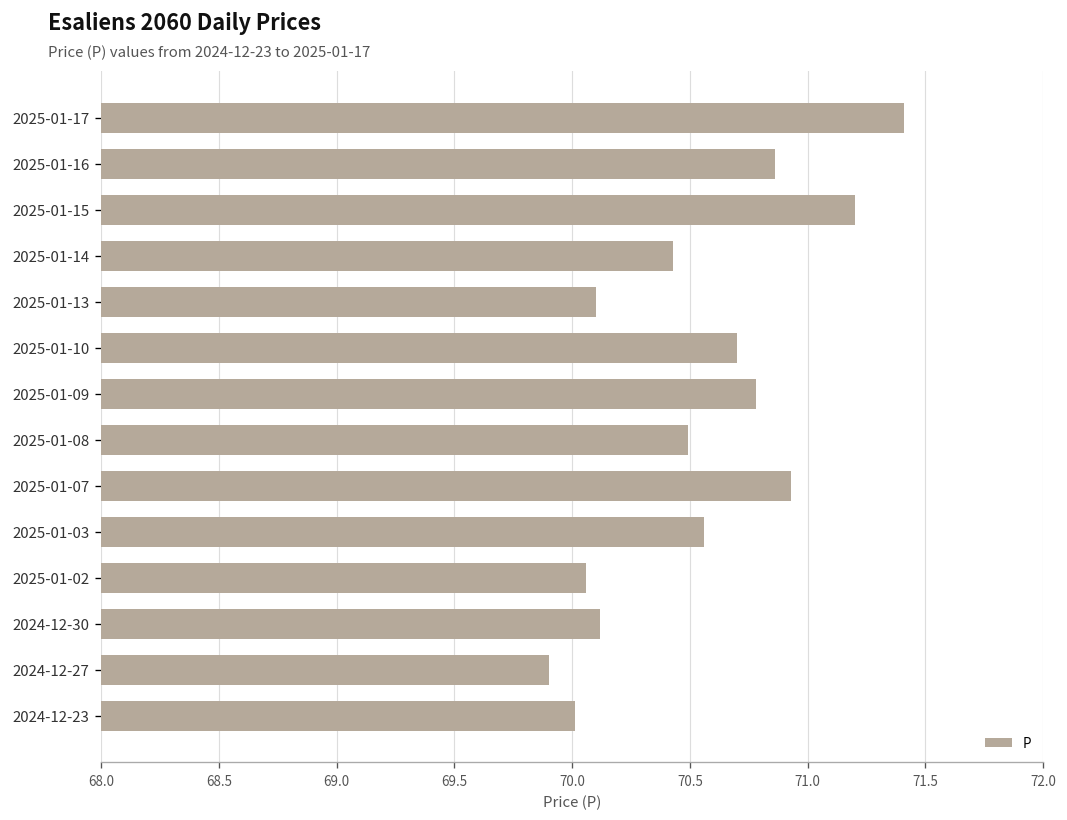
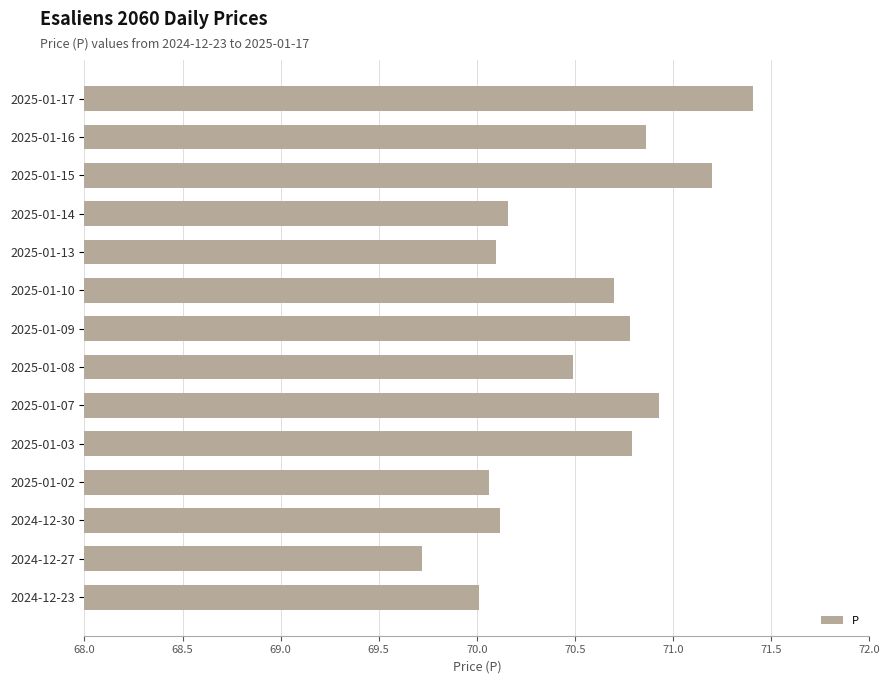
  {
    "2025-01-17": 71.41,
    "2025-01-16": 70.86,
    "2025-01-15": 71.20,
-   "2025-01-14": 70.43,
+   "2025-01-14": 70.16,
    "2025-01-13": 70.10,
    "2025-01-10": 70.70,
    "2025-01-09": 70.78,
    "2025-01-08": 70.49,
    "2025-01-07": 70.93,
-   "2025-01-03": 70.56,
+   "2025-01-03": 70.79,
    "2025-01-02": 70.06,
    "2024-12-30": 70.12,
-   "2024-12-27": 69.90,
+   "2024-12-27": 69.72,
    "2024-12-23": 70.01
  }
